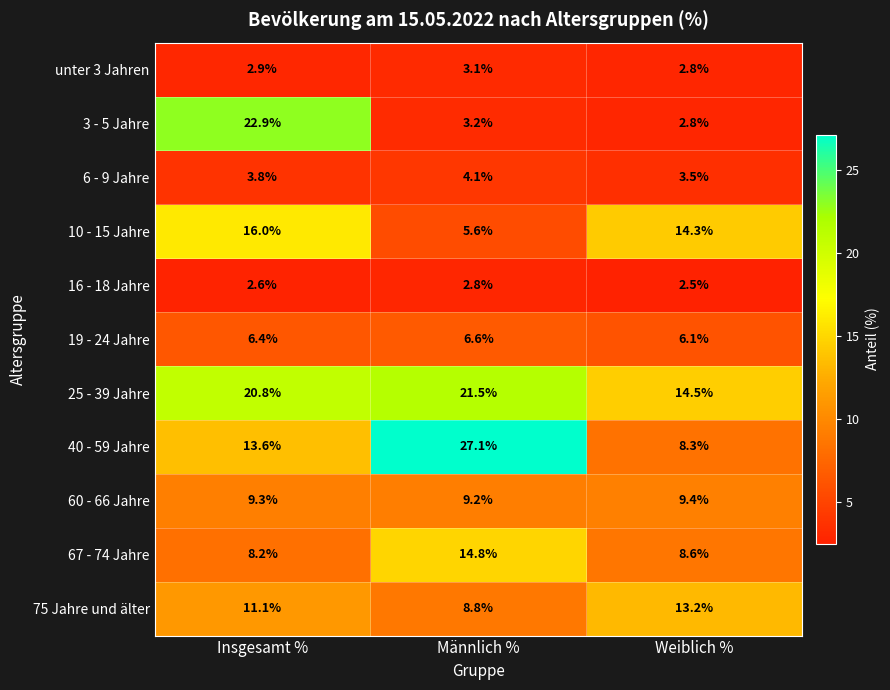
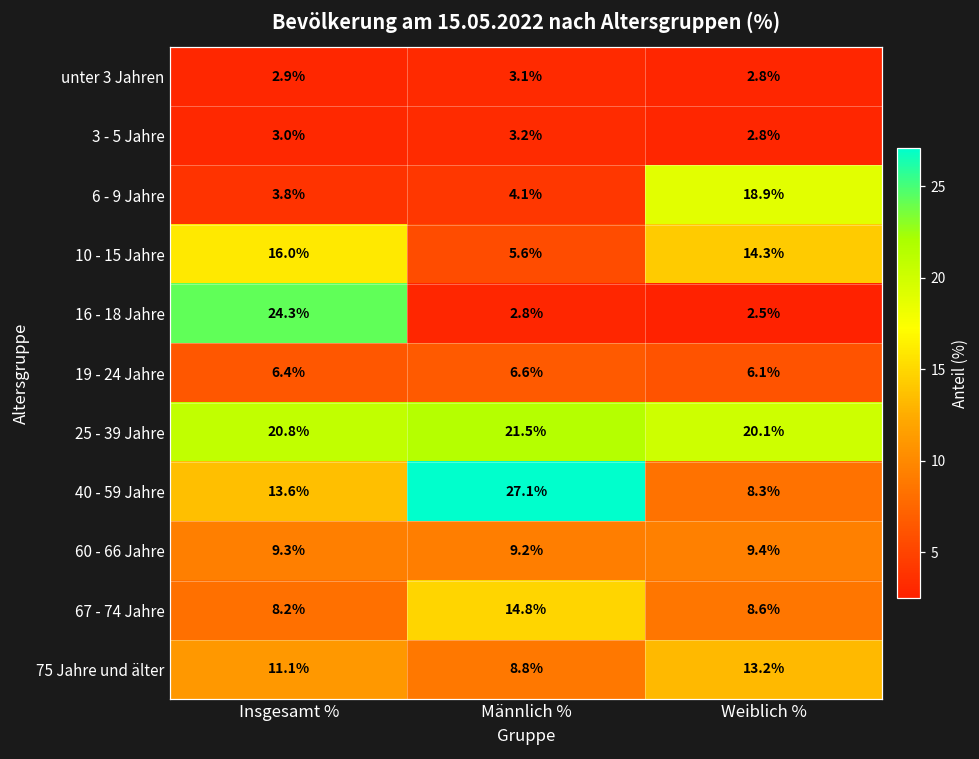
  {
    "unter 3 Jahren": {
      "Insgesamt %": "2.9%",
      "Männlich %": "3.1%",
      "Weiblich %": "2.8%"
    },
    "3 - 5 Jahre": {
-     "Insgesamt %": "22.9%",
+     "Insgesamt %": "3.0%",
      "Männlich %": "3.2%",
      "Weiblich %": "2.8%"
    },
    "6 - 9 Jahre": {
      "Insgesamt %": "3.8%",
      "Männlich %": "4.1%",
-     "Weiblich %": "3.5%"
+     "Weiblich %": "18.9%"
    },
    "10 - 15 Jahre": {
      "Insgesamt %": "16.0%",
      "Männlich %": "5.6%",
      "Weiblich %": "14.3%"
    },
    "16 - 18 Jahre": {
-     "Insgesamt %": "2.6%",
+     "Insgesamt %": "24.3%",
      "Männlich %": "2.8%",
      "Weiblich %": "2.5%"
    },
    "19 - 24 Jahre": {
      "Insgesamt %": "6.4%",
      "Männlich %": "6.6%",
      "Weiblich %": "6.1%"
    },
    "25 - 39 Jahre": {
      "Insgesamt %": "20.8%",
      "Männlich %": "21.5%",
-     "Weiblich %": "14.5%"
+     "Weiblich %": "20.1%"
    },
    "40 - 59 Jahre": {
      "Insgesamt %": "13.6%",
      "Männlich %": "27.1%",
      "Weiblich %": "8.3%"
    },
    "60 - 66 Jahre": {
      "Insgesamt %": "9.3%",
      "Männlich %": "9.2%",
      "Weiblich %": "9.4%"
    },
    "67 - 74 Jahre": {
      "Insgesamt %": "8.2%",
      "Männlich %": "14.8%",
      "Weiblich %": "8.6%"
    },
    "75 Jahre und älter": {
      "Insgesamt %": "11.1%",
      "Männlich %": "8.8%",
      "Weiblich %": "13.2%"
    }
  }
